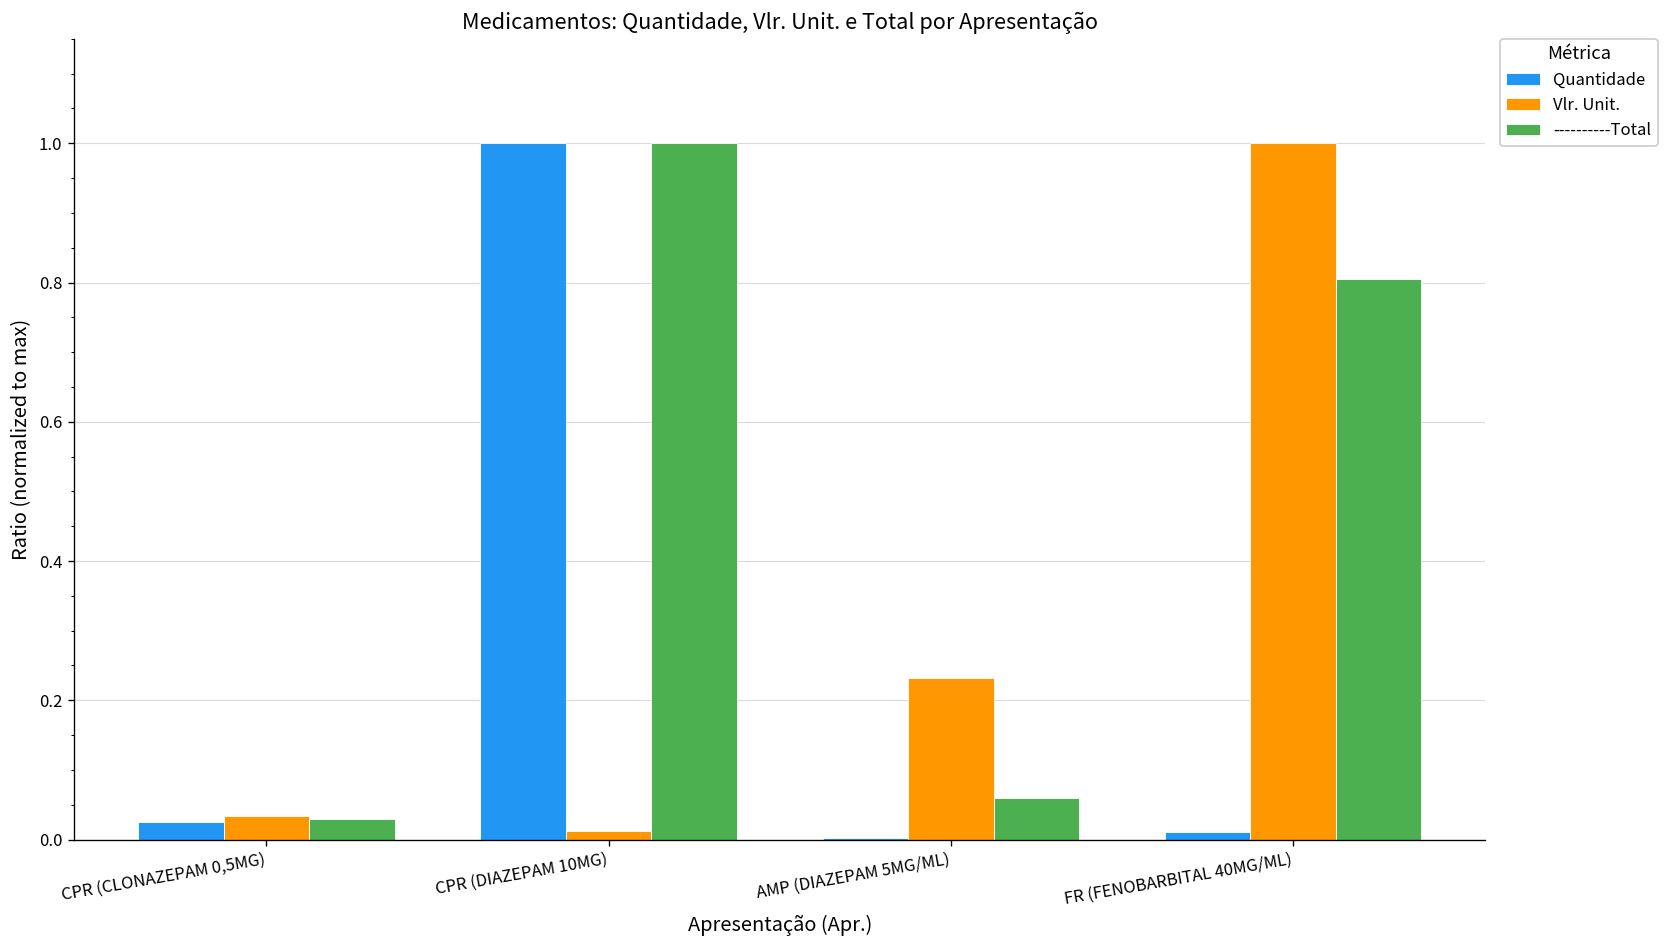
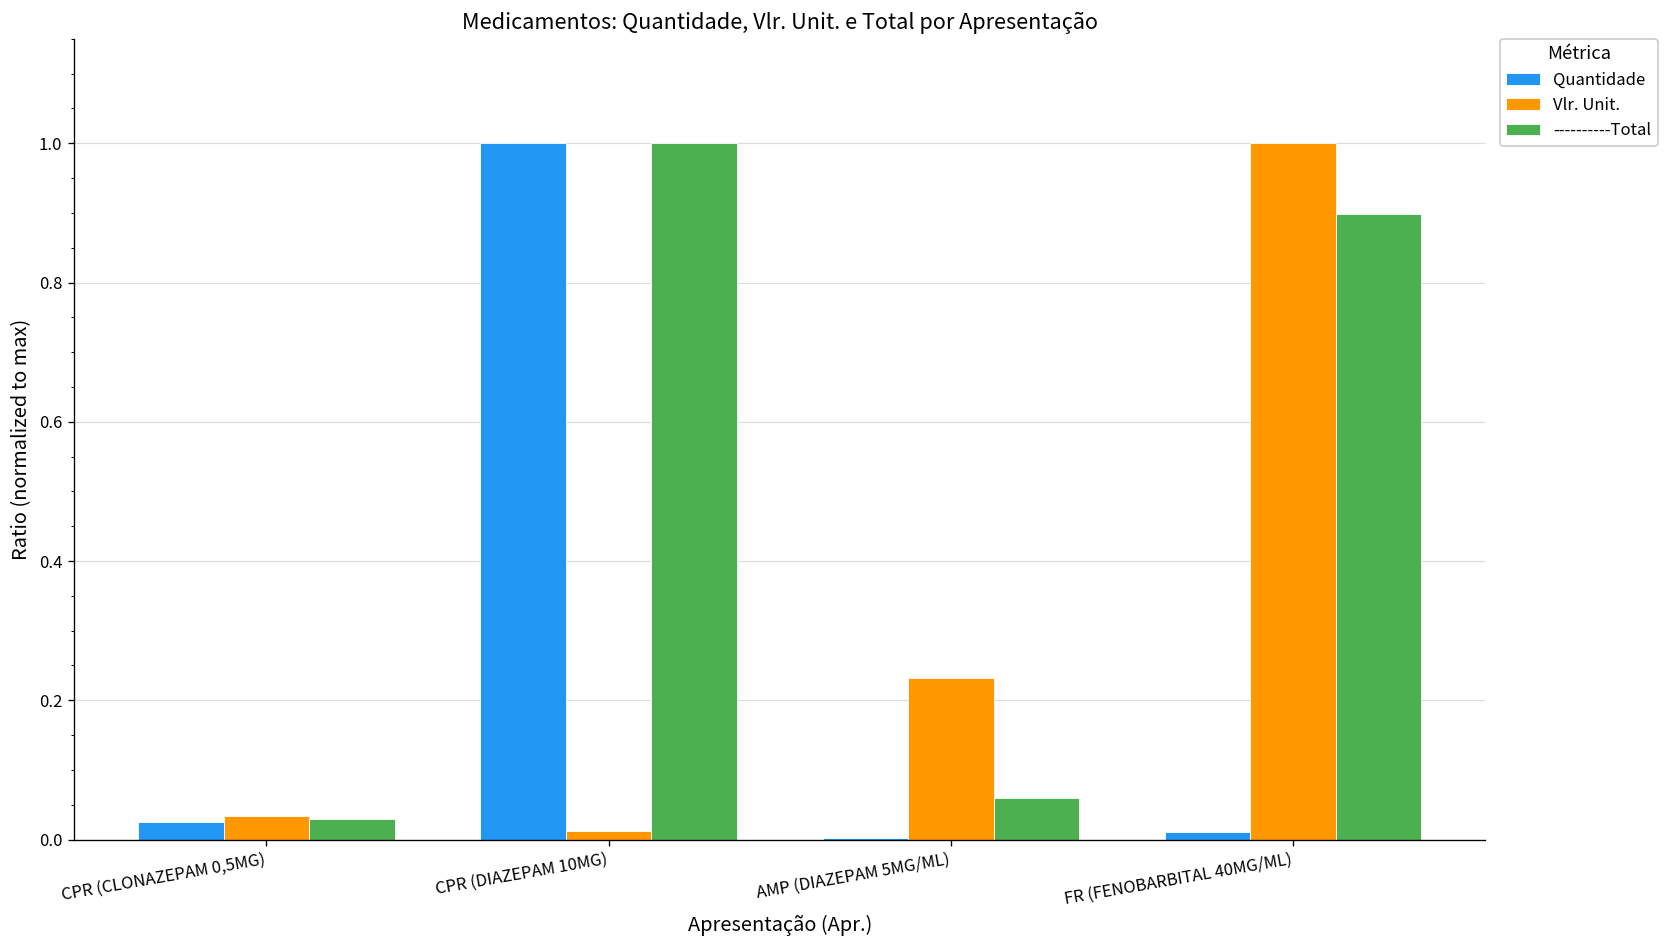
  {
    "Quantidade": {
      "CPR (CLONAZEPAM 0,5MG)": 0.03,
      "CPR (DIAZEPAM 10MG)": 1.00,
      "FR (FENOBARBITAL 40MG/ML)": 0.01
    },
    "Vlr. Unit.": {
      "CPR (CLONAZEPAM 0,5MG)": 0.03,
      "CPR (DIAZEPAM 10MG)": 0.01,
      "AMP (DIAZEPAM 5MG/ML)": 0.23,
      "FR (FENOBARBITAL 40MG/ML)": 1.00
    },
    "----------Total": {
      "CPR (CLONAZEPAM 0,5MG)": 0.03,
      "CPR (DIAZEPAM 10MG)": 1.00,
      "AMP (DIAZEPAM 5MG/ML)": 0.06,
-     "FR (FENOBARBITAL 40MG/ML)": 0.80
+     "FR (FENOBARBITAL 40MG/ML)": 0.90
    }
  }
